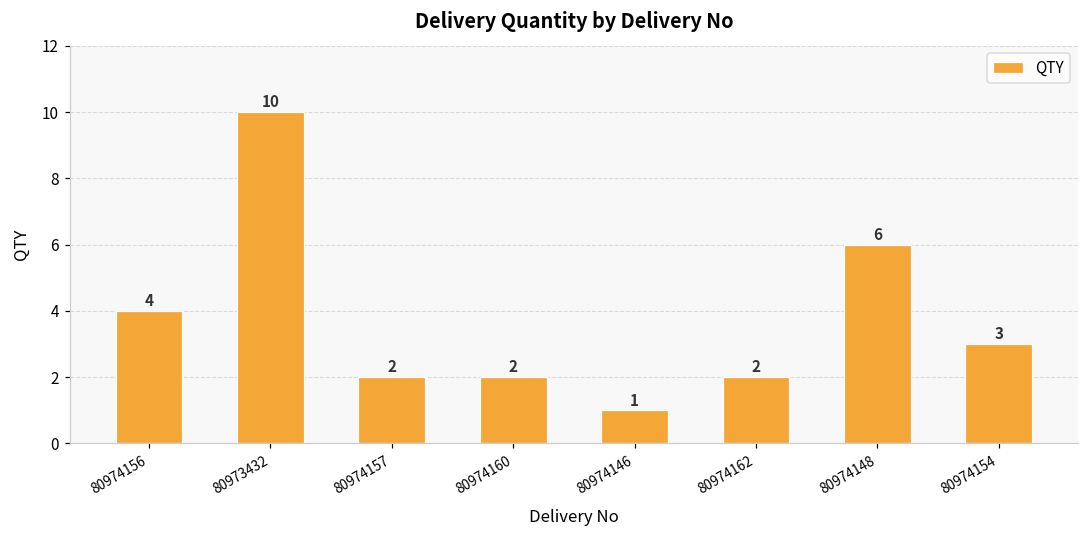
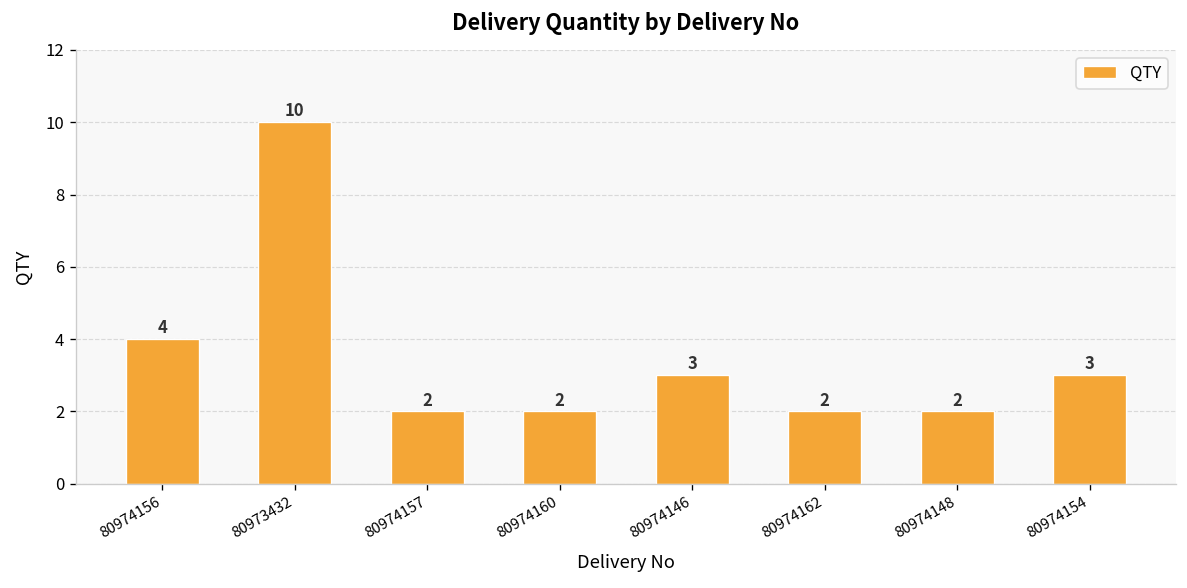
  {
    "80974156": 4,
    "80973432": 10,
    "80974157": 2,
    "80974160": 2,
-   "80974146": 1,
+   "80974146": 3,
    "80974162": 2,
-   "80974148": 6,
+   "80974148": 2,
    "80974154": 3
  }
